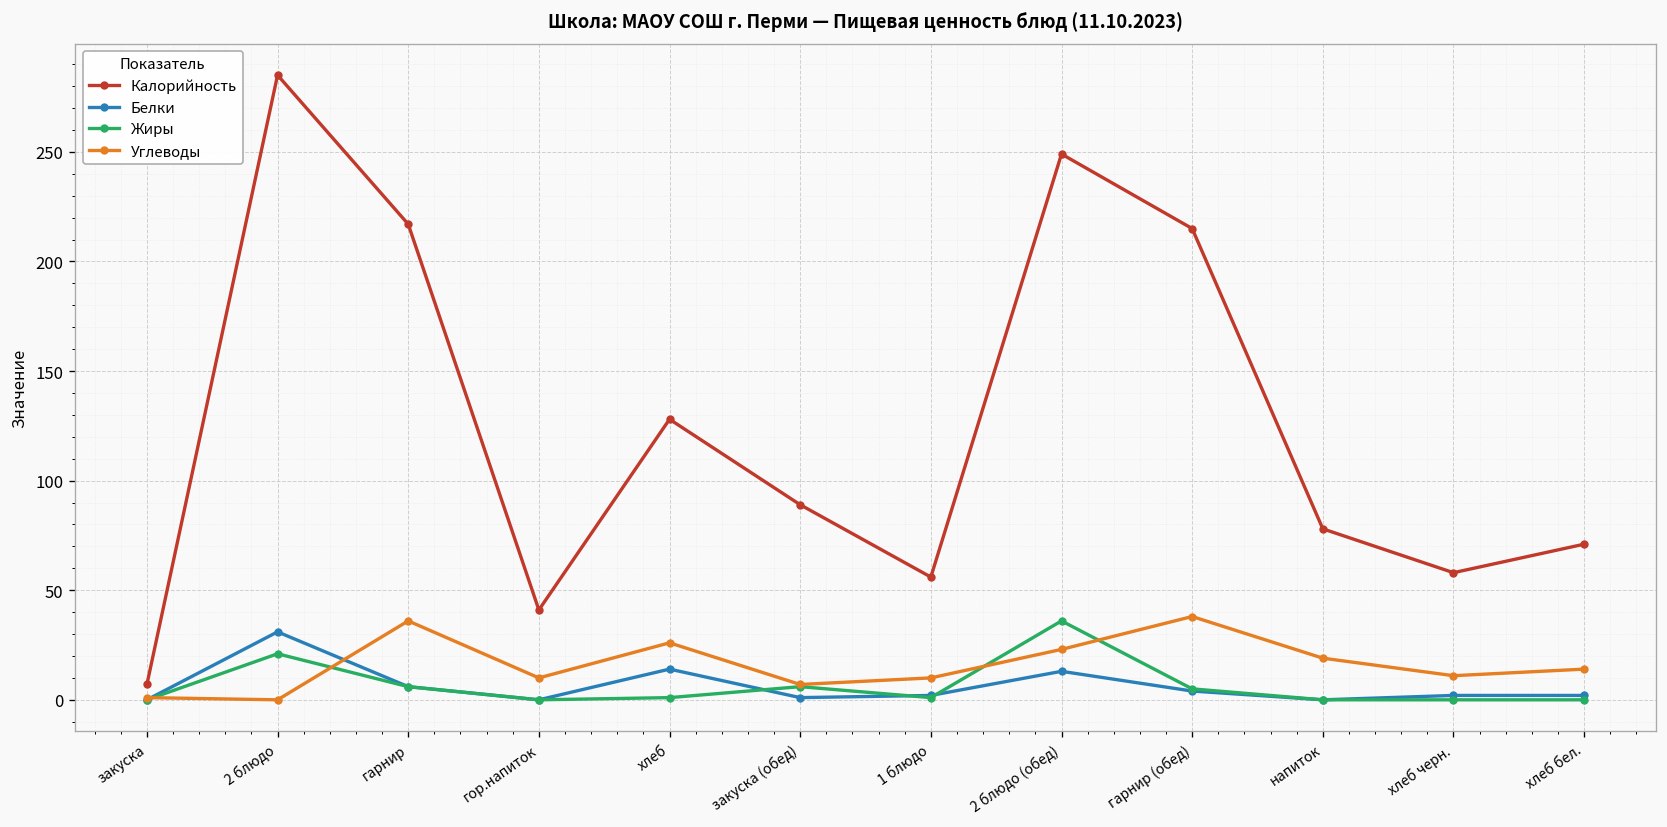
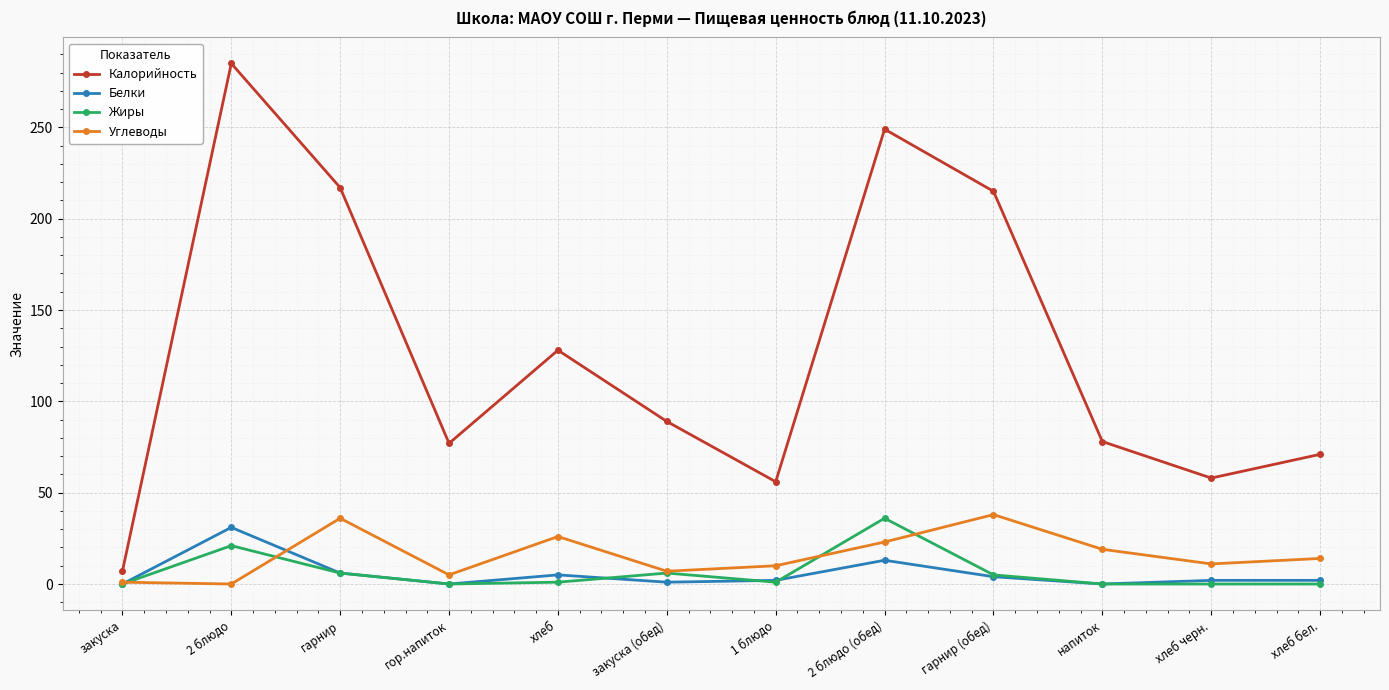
  {
    "Калорийность": {
      "закуска": 7,
      "2 блюдо": 285,
      "гарнир": 217,
-     "гор.напиток": 41,
+     "гор.напиток": 77,
      "хлеб": 128,
      "закуска (обед)": 89,
      "1 блюдо": 56,
      "2 блюдо (обед)": 249,
      "гарнир (обед)": 215,
      "напиток": 78,
      "хлеб черн.": 58,
      "хлеб бел.": 71
    },
    "Белки": {
      "2 блюдо": 31,
-     "хлеб": 14,
+     "хлеб": 5,
      "закуска (обед)": 1,
      "2 блюдо (обед)": 13,
      "хлеб черн.": 2,
      "хлеб бел.": 2
    },
    "Жиры": {
      "2 блюдо": 21,
      "хлеб": 1,
      "2 блюдо (обед)": 36,
      "хлеб черн.": 0,
      "хлеб бел.": 0
    },
    "Углеводы": {
      "2 блюдо": 0,
      "гарнир": 36,
-     "гор.напиток": 10,
+     "гор.напиток": 5,
      "хлеб": 26,
      "1 блюдо": 10,
      "2 блюдо (обед)": 23,
      "гарнир (обед)": 38,
      "напиток": 19,
      "хлеб черн.": 11,
      "хлеб бел.": 14
    }
  }
